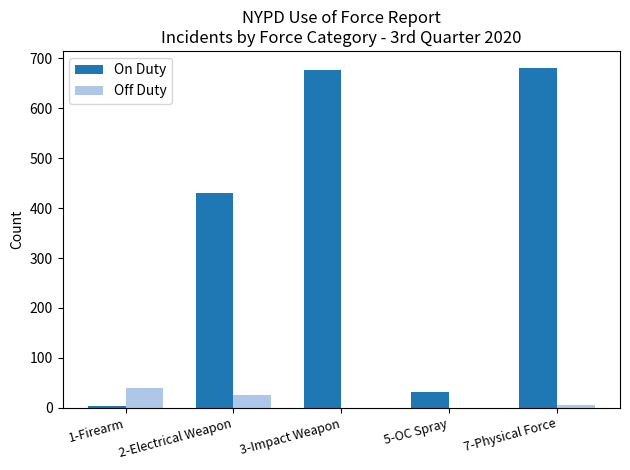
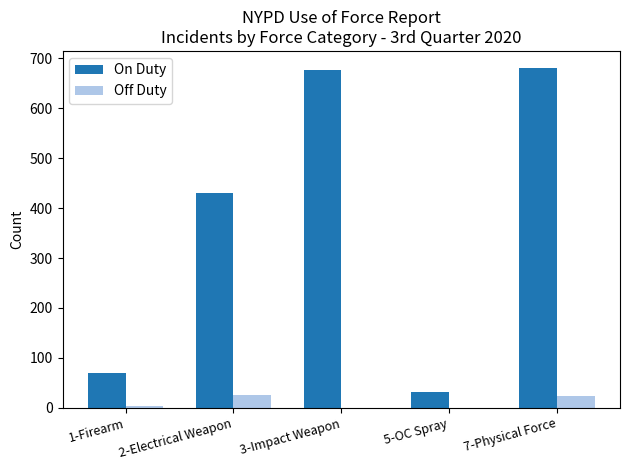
  {
    "On Duty": {
-     "1-Firearm": 0,
+     "1-Firearm": 70,
      "2-Electrical Weapon": 430,
      "3-Impact Weapon": 680,
      "5-OC Spray": 30,
      "7-Physical Force": 680
    },
    "Off Duty": {
-     "1-Firearm": 40,
+     "1-Firearm": 0,
      "2-Electrical Weapon": 30,
      "3-Impact Weapon": 0,
      "5-OC Spray": 0,
-     "7-Physical Force": 10
+     "7-Physical Force": 20
    }
  }
